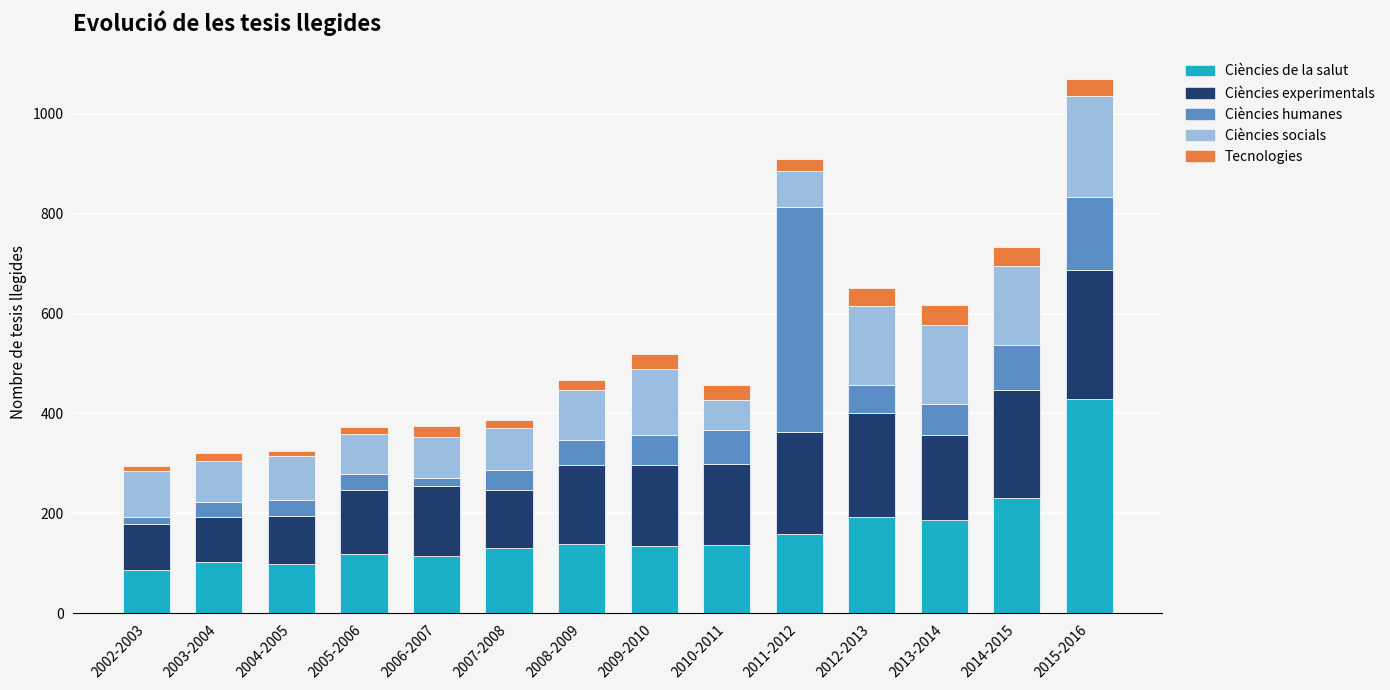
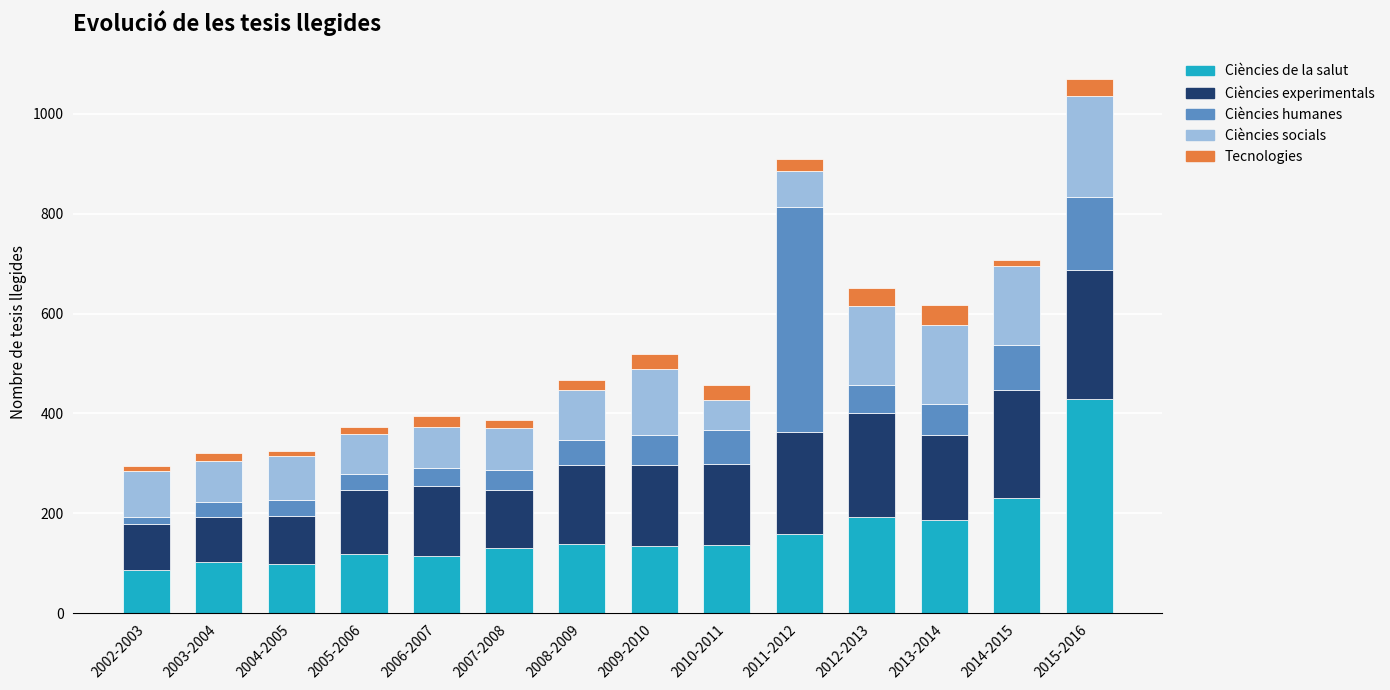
  {
    "Ciències de la salut": {
      "2002-2003": 90,
      "2003-2004": 100,
      "2004-2005": 100,
      "2005-2006": 120,
      "2006-2007": 120,
      "2007-2008": 130,
      "2008-2009": 140,
      "2009-2010": 140,
      "2010-2011": 140,
      "2011-2012": 160,
      "2012-2013": 190,
      "2013-2014": 190,
      "2014-2015": 230,
      "2015-2016": 430
    },
    "Ciències experimentals": {
      "2002-2003": 90,
      "2003-2004": 90,
      "2004-2005": 100,
      "2005-2006": 130,
      "2006-2007": 140,
      "2007-2008": 120,
      "2008-2009": 160,
      "2009-2010": 160,
      "2010-2011": 160,
      "2011-2012": 200,
      "2012-2013": 210,
      "2013-2014": 170,
      "2014-2015": 220,
      "2015-2016": 260
    },
    "Ciències humanes": {
      "2002-2003": 10,
      "2003-2004": 30,
      "2004-2005": 30,
      "2005-2006": 30,
-     "2006-2007": 20,
+     "2006-2007": 40,
      "2007-2008": 40,
      "2008-2009": 50,
      "2009-2010": 60,
      "2010-2011": 70,
      "2011-2012": 450,
      "2012-2013": 60,
      "2013-2014": 60,
      "2014-2015": 90,
      "2015-2016": 150
    },
    "Ciències socials": {
      "2002-2003": 90,
      "2003-2004": 80,
      "2004-2005": 90,
      "2005-2006": 80,
      "2006-2007": 80,
      "2007-2008": 80,
      "2008-2009": 100,
      "2009-2010": 130,
      "2010-2011": 60,
      "2011-2012": 70,
      "2012-2013": 160,
      "2013-2014": 160,
      "2014-2015": 160,
      "2015-2016": 200
    },
    "Tecnologies": {
      "2002-2003": 10,
      "2003-2004": 20,
      "2004-2005": 10,
      "2005-2006": 10,
      "2006-2007": 20,
      "2007-2008": 20,
      "2008-2009": 20,
      "2009-2010": 30,
      "2010-2011": 30,
      "2011-2012": 20,
      "2012-2013": 40,
      "2013-2014": 40,
-     "2014-2015": 40,
+     "2014-2015": 10,
      "2015-2016": 40
    }
  }
